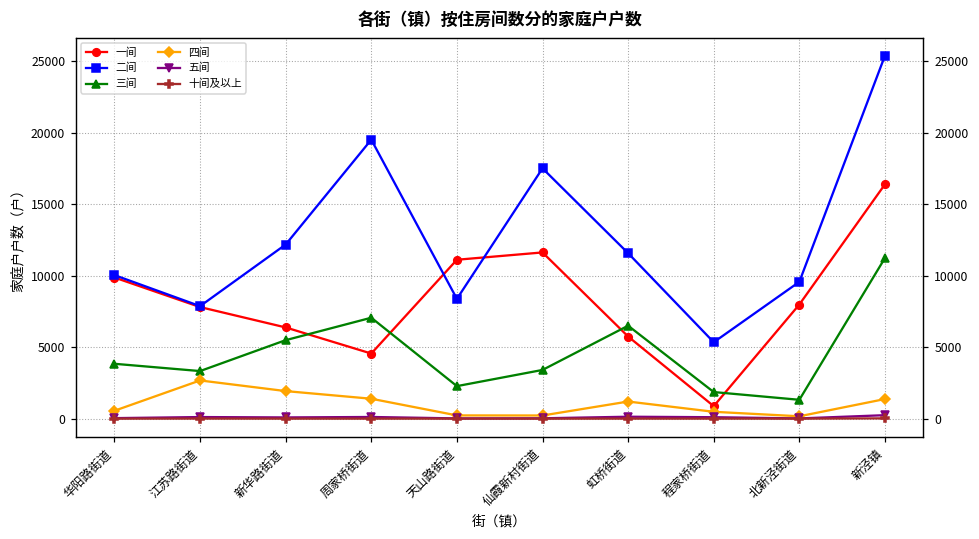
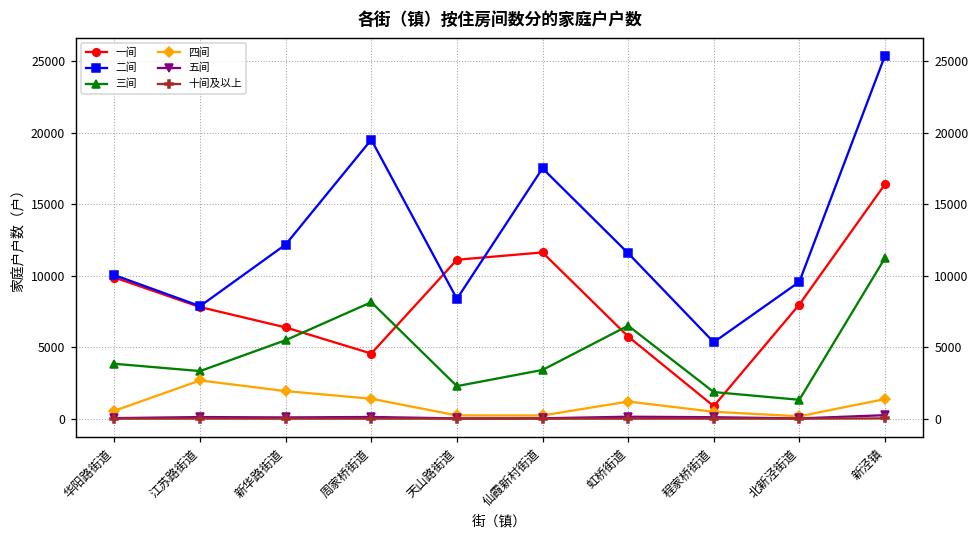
  {
    "一间": {
      "新华路街道": 6400,
      "周家桥街道": 4600,
      "天山路街道": 11100,
      "仙霞新村街道": 11600,
      "虹桥街道": 5700,
      "程家桥街道": 900,
      "北新泾街道": 8000,
      "新泾镇": 16400
    },
    "二间": {
      "新华路街道": 12200,
      "周家桥街道": 19500,
      "天山路街道": 8400,
      "仙霞新村街道": 17500,
      "虹桥街道": 11600,
      "程家桥街道": 5300,
      "北新泾街道": 9600,
      "新泾镇": 25400
    },
    "三间": {
      "华阳路街道": 3800,
      "江苏路街道": 3300,
      "新华路街道": 5500,
-     "周家桥街道": 7100,
+     "周家桥街道": 8100,
      "天山路街道": 2300,
      "仙霞新村街道": 3400,
      "虹桥街道": 6500,
      "程家桥街道": 1900,
      "北新泾街道": 1300,
      "新泾镇": 11200
    },
    "四间": {
      "华阳路街道": 600,
      "江苏路街道": 2700,
      "新华路街道": 1900,
      "周家桥街道": 1400,
      "天山路街道": 200,
      "仙霞新村街道": 200,
      "虹桥街道": 1200,
      "程家桥街道": 500,
      "新泾镇": 1400
    },
    "五间": {
      "新泾镇": 200
    },
    "十间及以上": {
      "新泾镇": 0
    }
  }
